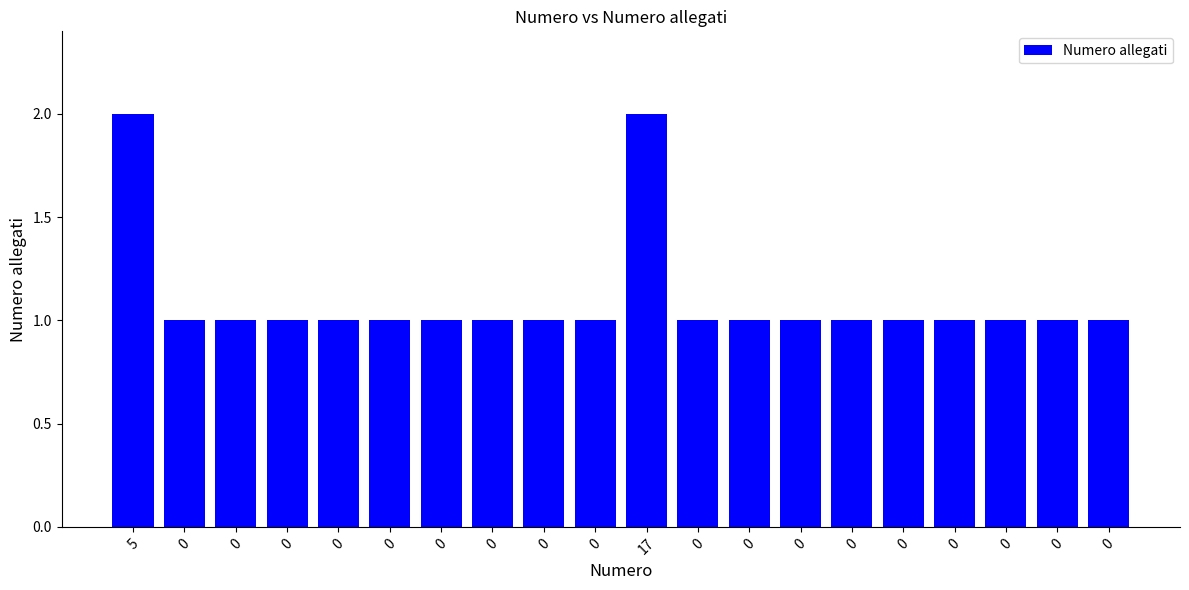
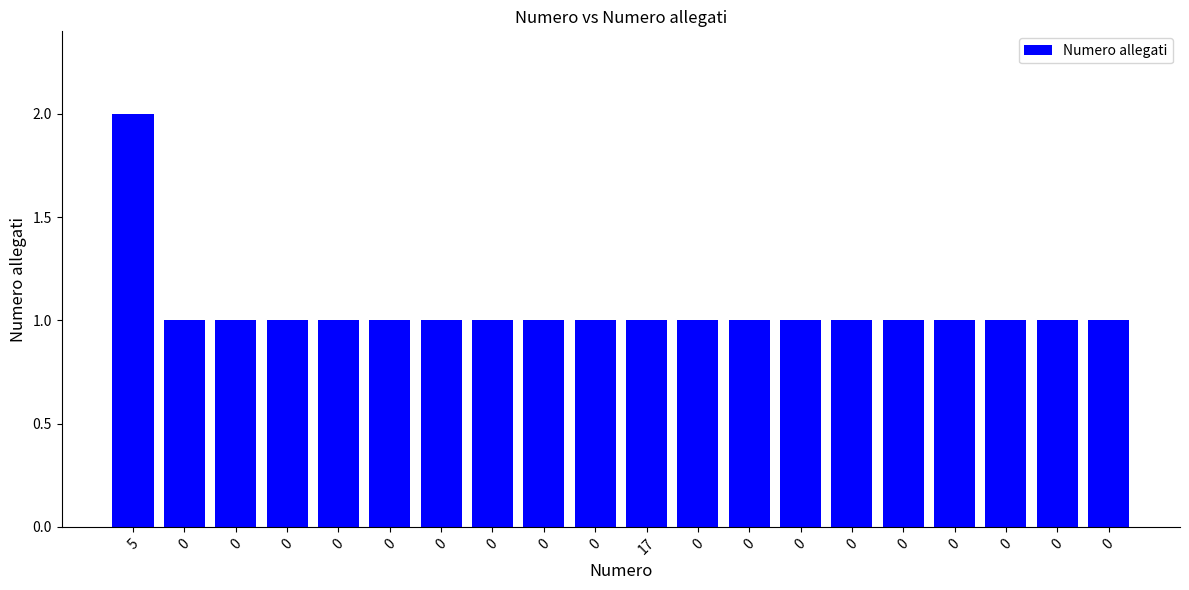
  {
    "5": 2,
-   "17": 2
+   "17": 1
  }
